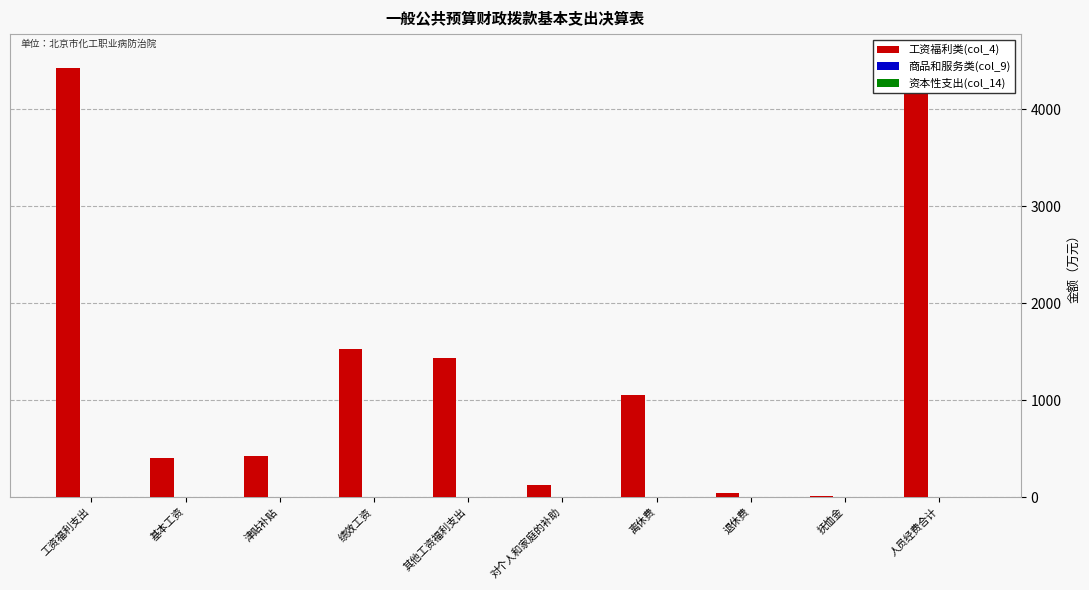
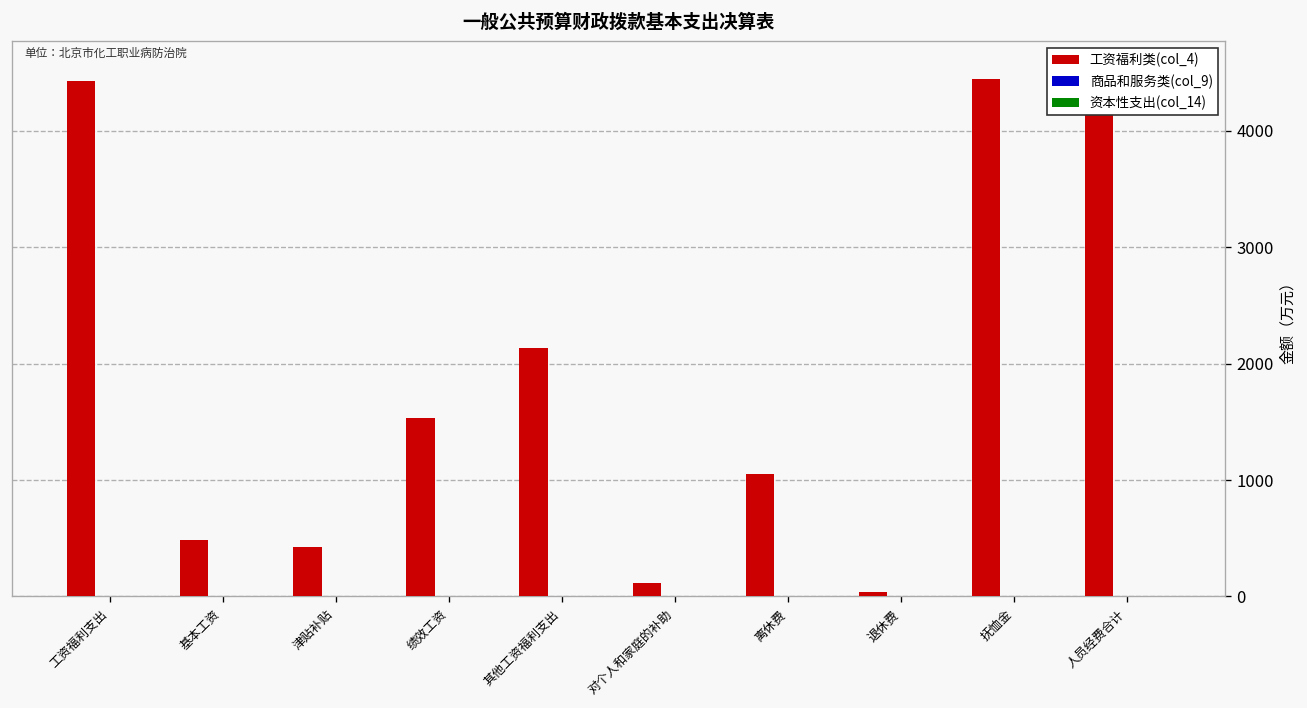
  {
    "工资福利类(col_4)": {
      "工资福利支出": 4400,
-     "基本工资": 400,
+     "基本工资": 500,
      "津贴补贴": 400,
      "绩效工资": 1500,
-     "其他工资福利支出": 1400,
+     "其他工资福利支出": 2100,
      "对个人和家庭的补助": 100,
      "离休费": 1100,
      "退休费": 0,
-     "抚恤金": 0
+     "抚恤金": 4400
    },
    "商品和服务类(col_9)": {
      "工资福利支出": 0,
      "基本工资": 0,
      "津贴补贴": 0,
      "绩效工资": 0,
      "其他工资福利支出": 0,
      "对个人和家庭的补助": 0,
      "离休费": 0,
      "退休费": 0,
      "抚恤金": 0,
      "人员经费合计": 0
    },
    "资本性支出(col_14)": {
      "工资福利支出": 0,
      "基本工资": 0,
      "津贴补贴": 0,
      "绩效工资": 0,
      "其他工资福利支出": 0,
      "对个人和家庭的补助": 0,
      "离休费": 0,
      "退休费": 0,
      "抚恤金": 0,
      "人员经费合计": 0
    }
  }
